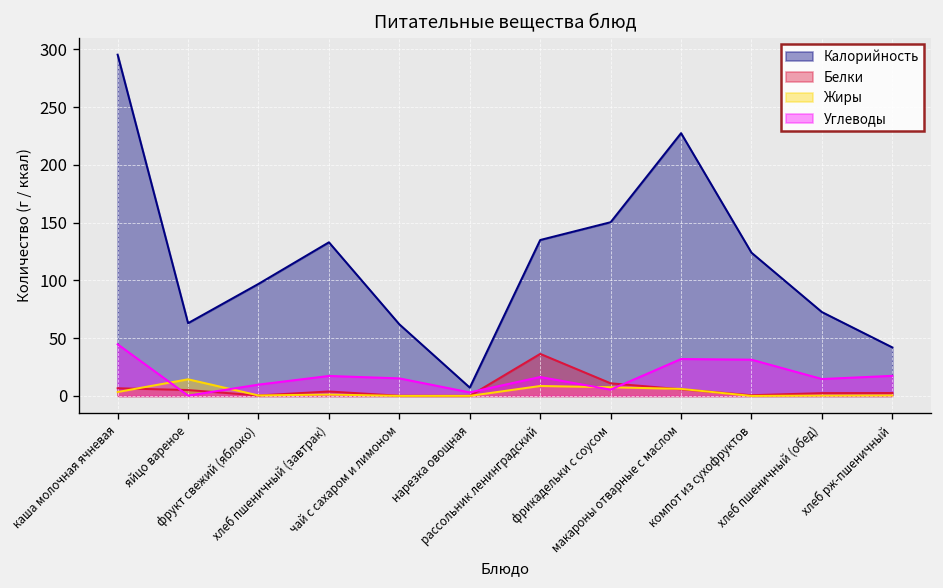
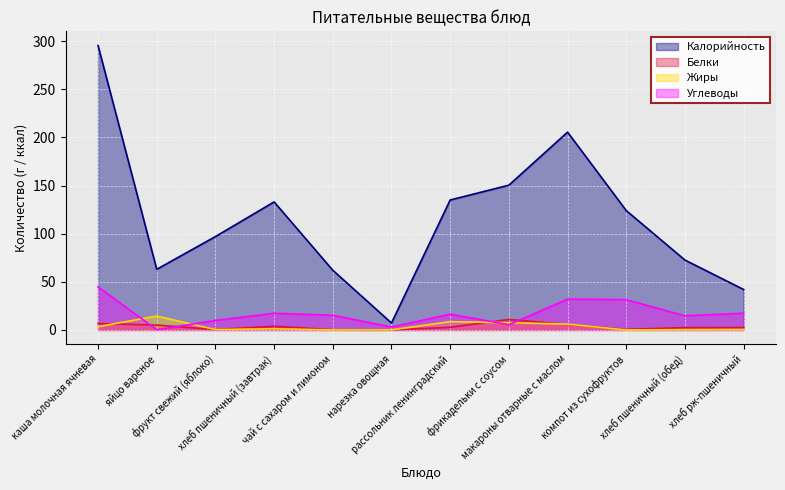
  {
    "Калорийность": {
      "каша молочная ячневая": 300,
      "яйцо вареное": 60,
      "фрукт свежий (яблоко)": 100,
      "хлеб пшеничный (завтрак)": 130,
      "чай с сахаром и лимоном": 60,
      "нарезка овощная": 10,
      "рассольник ленинградский": 140,
      "фрикадельки с соусом": 150,
-     "макароны отварные с маслом": 230,
+     "макароны отварные с маслом": 210,
      "компот из сухофруктов": 120,
      "хлеб пшеничный (обед)": 70,
      "хлеб рж-пшеничный": 40
    },
    "Белки": {
      "каша молочная ячневая": 10,
      "яйцо вареное": 10,
      "хлеб пшеничный (завтрак)": 0,
-     "рассольник ленинградский": 40,
+     "рассольник ленинградский": 0,
      "фрикадельки с соусом": 10
    },
    "Жиры": {
      "каша молочная ячневая": 0,
      "яйцо вареное": 10,
      "хлеб пшеничный (завтрак)": 0,
      "рассольник ленинградский": 10
    },
    "Углеводы": {
      "каша молочная ячневая": 40,
      "яйцо вареное": 0,
      "фрукт свежий (яблоко)": 10,
      "хлеб пшеничный (завтрак)": 20,
      "чай с сахаром и лимоном": 20,
      "нарезка овощная": 0,
      "рассольник ленинградский": 20,
      "макароны отварные с маслом": 30,
      "компот из сухофруктов": 30,
      "хлеб пшеничный (обед)": 10,
      "хлеб рж-пшеничный": 20
    }
  }
